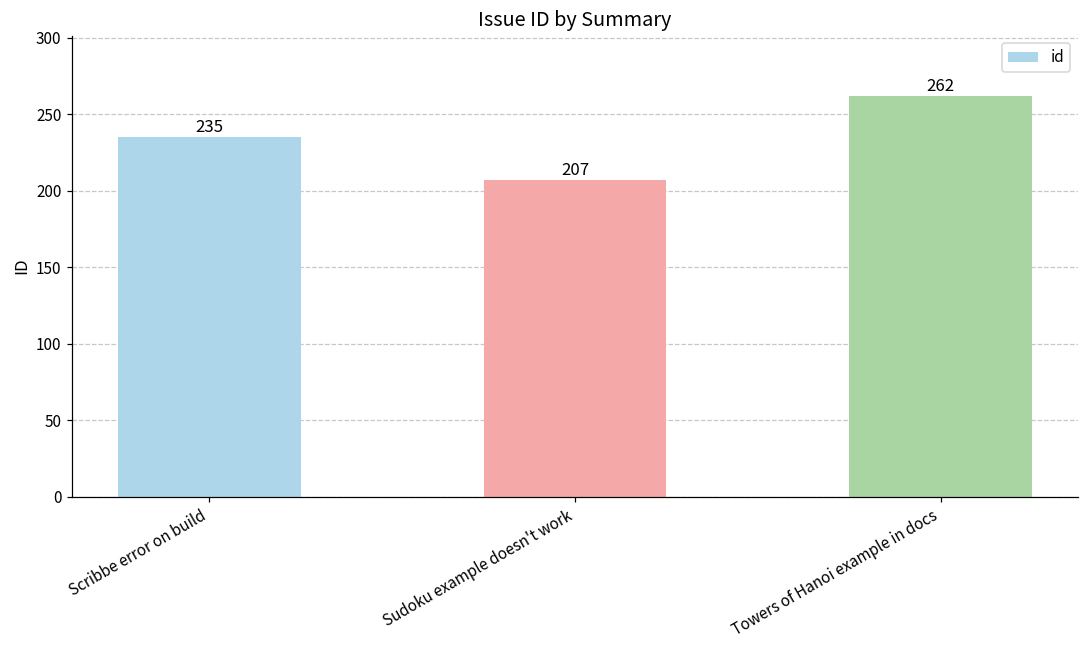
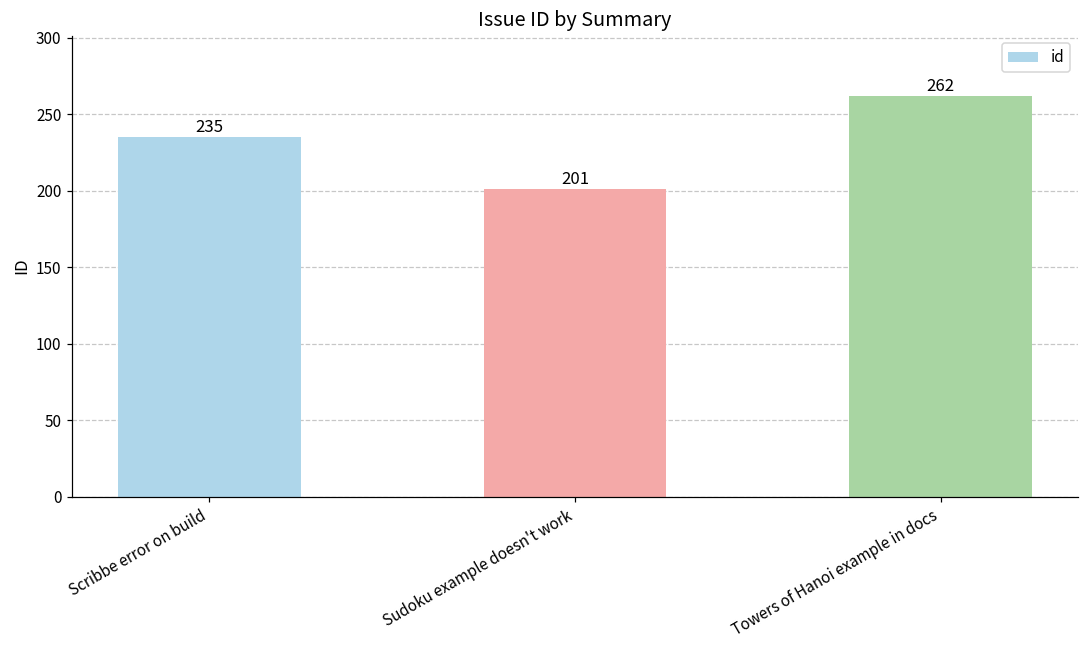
  {
    "Scribbe error on build": 235,
-   "Sudoku example doesn't work": 207,
+   "Sudoku example doesn't work": 201,
    "Towers of Hanoi example in docs": 262
  }
